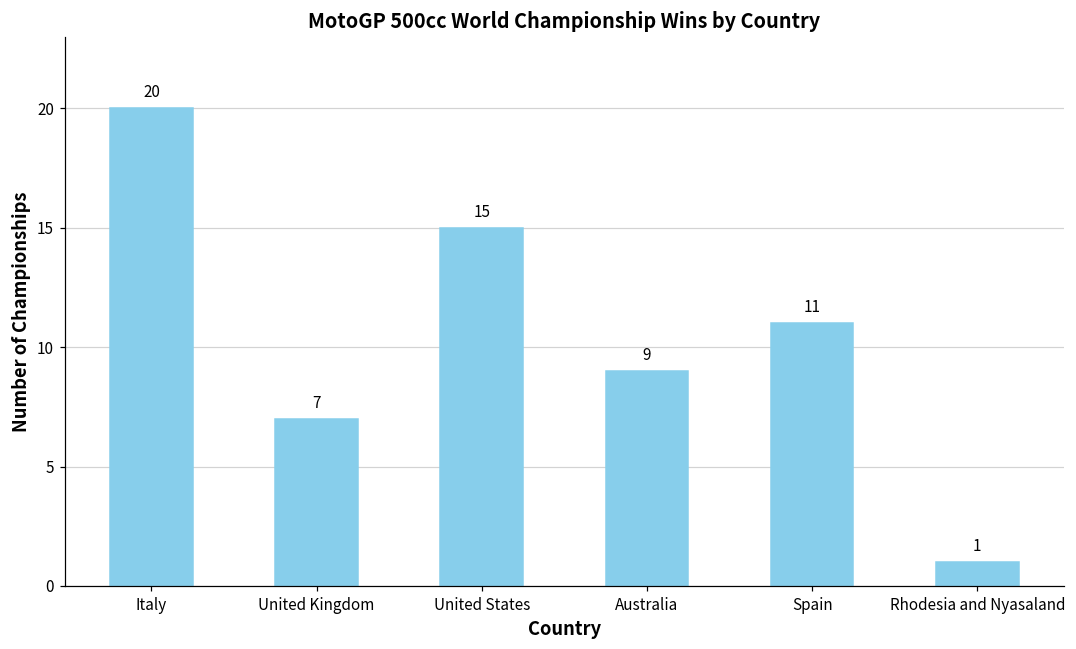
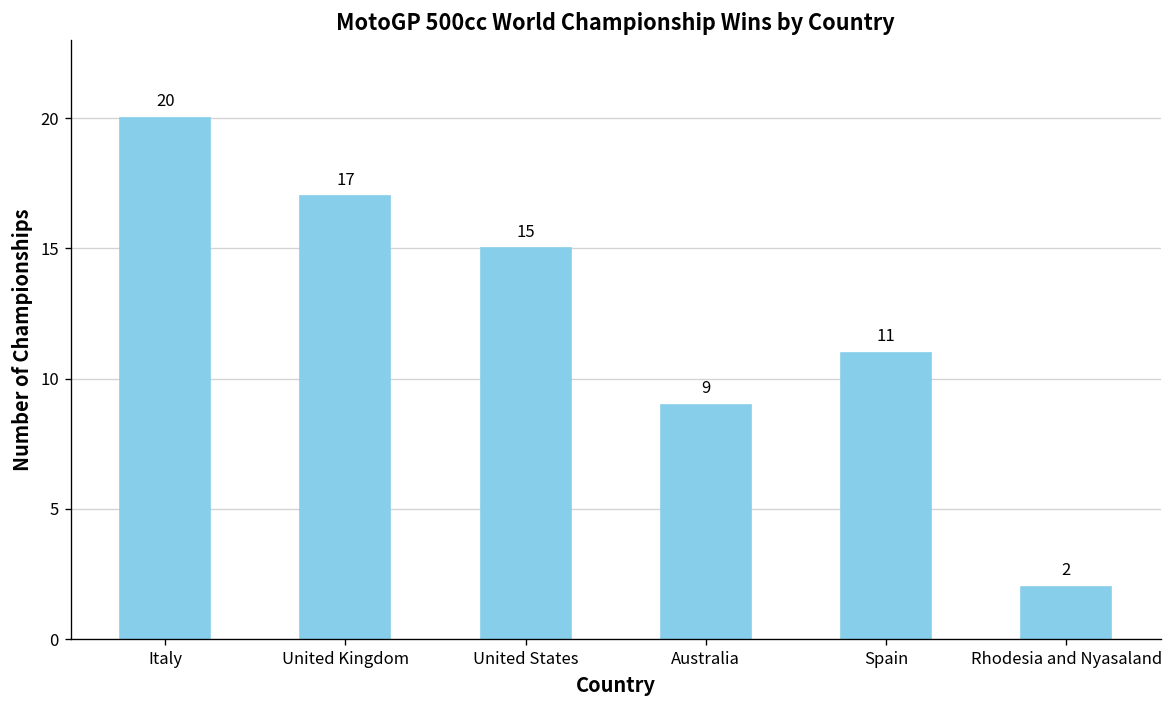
  {
    "Italy": 20,
-   "United Kingdom": 7,
+   "United Kingdom": 17,
    "United States": 15,
    "Australia": 9,
    "Spain": 11,
-   "Rhodesia and Nyasaland": 1
+   "Rhodesia and Nyasaland": 2
  }
